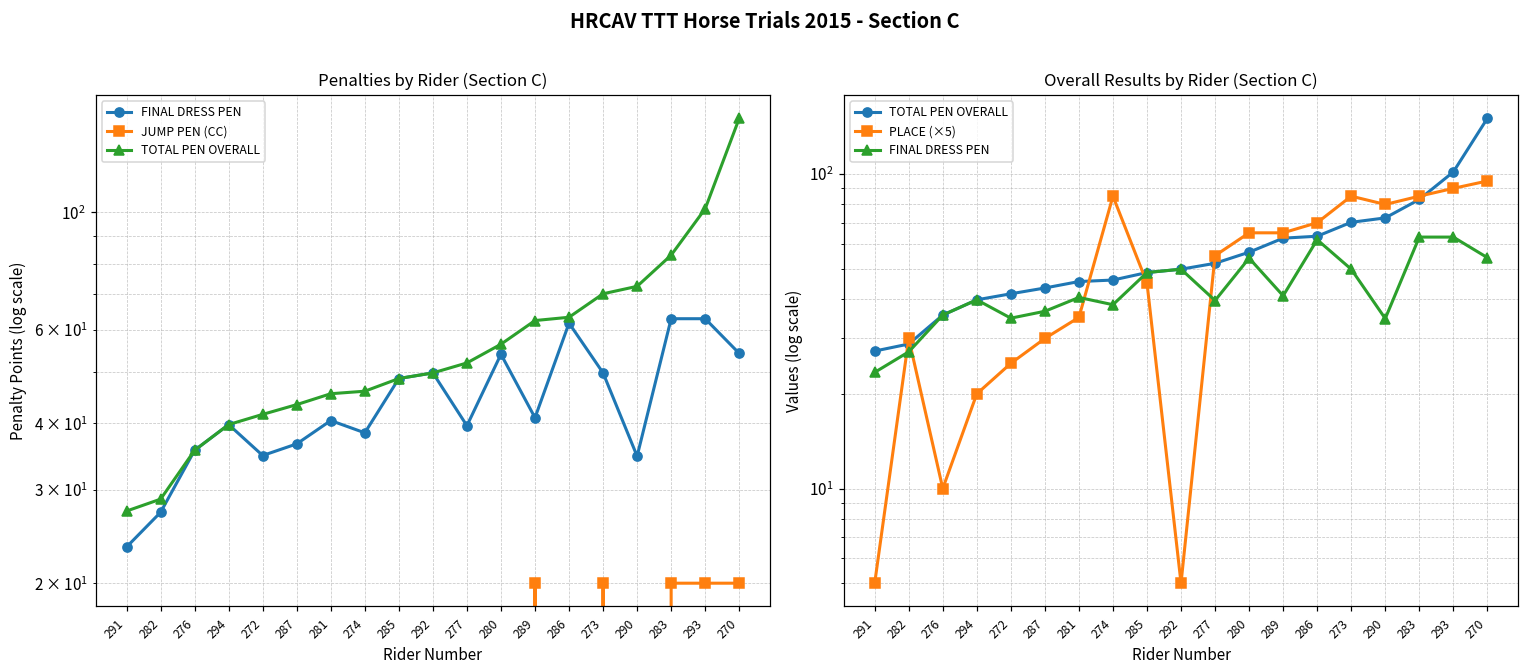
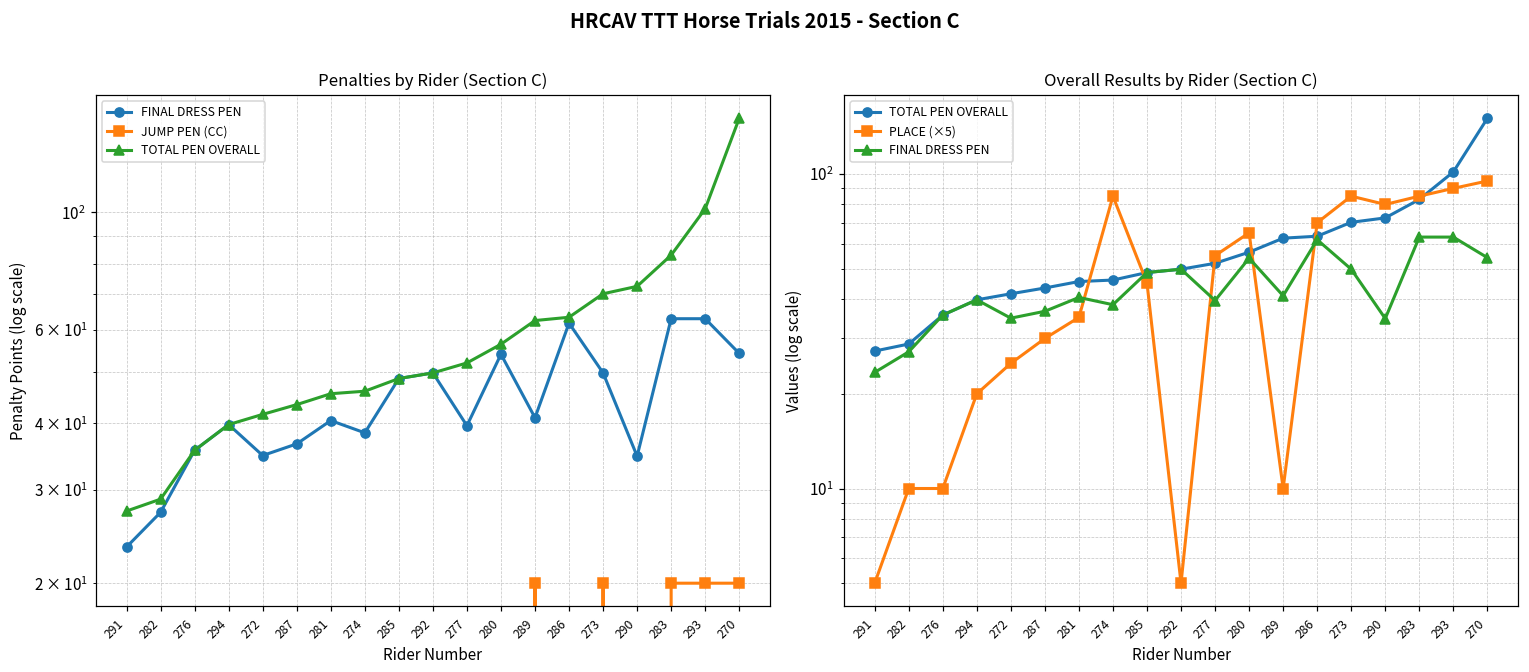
  {
    "Overall Results by Rider (Section C)": {
      "TOTAL PEN OVERALL": {
        "291": 27,
        "282": 29,
        "272": 42,
        "287": 43,
        "281": 46,
        "274": 46,
        "277": 52,
        "280": 56,
        "289": 63,
        "286": 63,
        "273": 70,
        "290": 73,
        "283": 83,
        "293": 102,
        "270": 150
      },
      "PLACE (×5)": {
        "291": 5.0,
-       "282": 30,
+       "282": 10.0,
        "276": 10.0,
        "294": 20,
        "272": 25,
        "287": 30,
        "281": 35,
        "274": 85,
        "285": 45,
        "292": 5.0,
        "277": 55,
        "280": 65,
-       "289": 65,
+       "289": 10.0,
        "286": 70,
        "273": 85,
        "290": 80,
        "283": 85,
        "293": 90,
        "270": 95
      },
      "FINAL DRESS PEN": {
        "291": 23,
        "282": 27,
        "272": 35,
        "287": 37,
        "281": 41,
        "274": 38,
        "277": 40,
        "280": 54,
        "289": 41,
        "286": 62,
        "273": 50,
        "290": 35,
        "283": 63,
        "293": 63,
        "270": 54
      }
    }
  }
